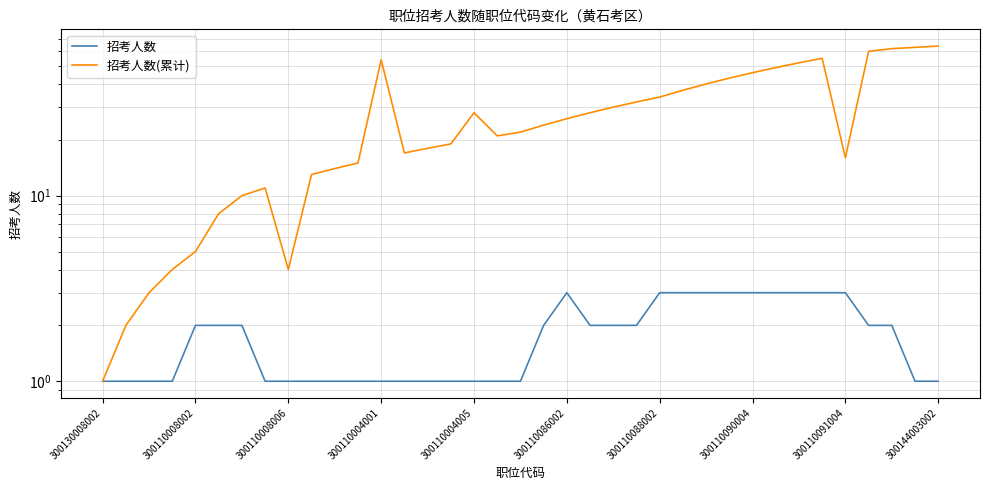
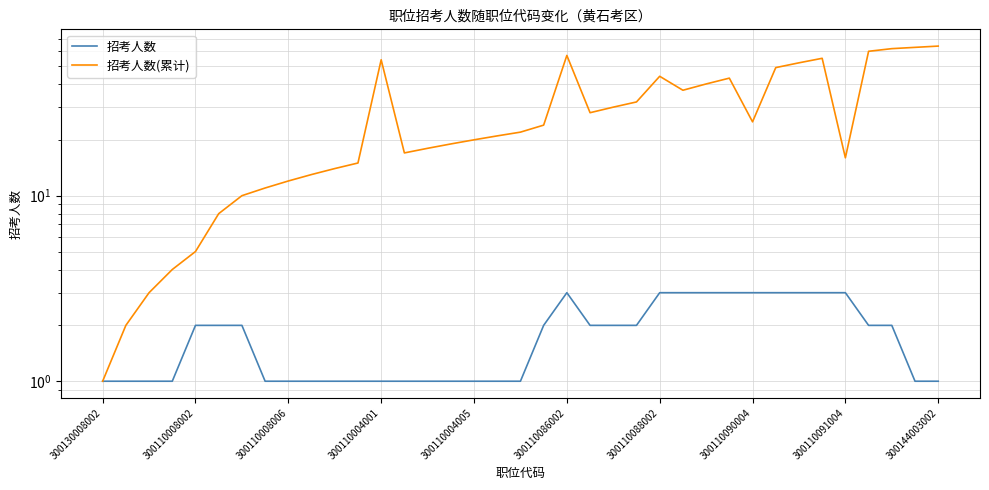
  {
    "招考人数": {
      "300110008002": 2,
      "300110008006": 1,
      "300110004001": 1,
      "300110004005": 1,
      "300110086002": 3,
      "300110088002": 3,
      "300110090004": 3,
      "300110091004": 3,
      "300144003002": 1
    },
    "招考人数(累计)": {
      "300110008002": 5,
-     "300110008006": 4,
+     "300110008006": 12,
      "300110004001": 54,
-     "300110004005": 28,
-     "300110086002": 26,
-     "300110088002": 34,
-     "300110090004": 46,
+     "300110004005": 20,
+     "300110086002": 57,
+     "300110088002": 44,
+     "300110090004": 25,
      "300110091004": 16,
      "300144003002": 64
    }
  }
